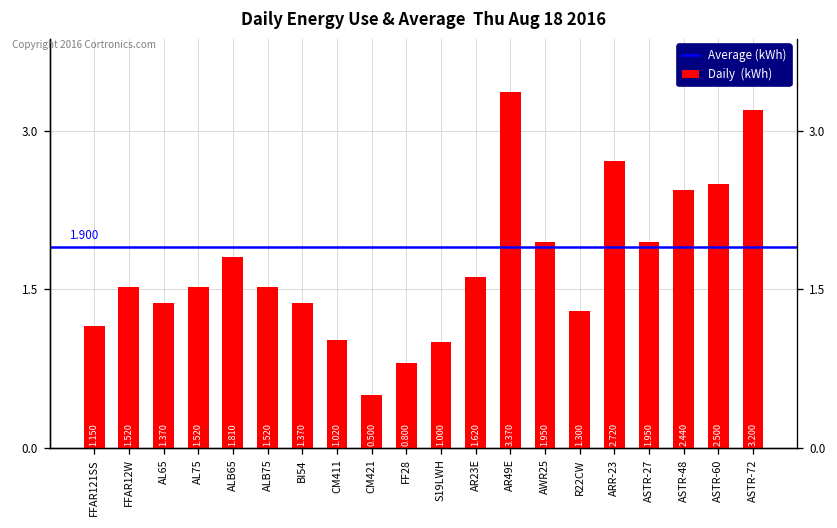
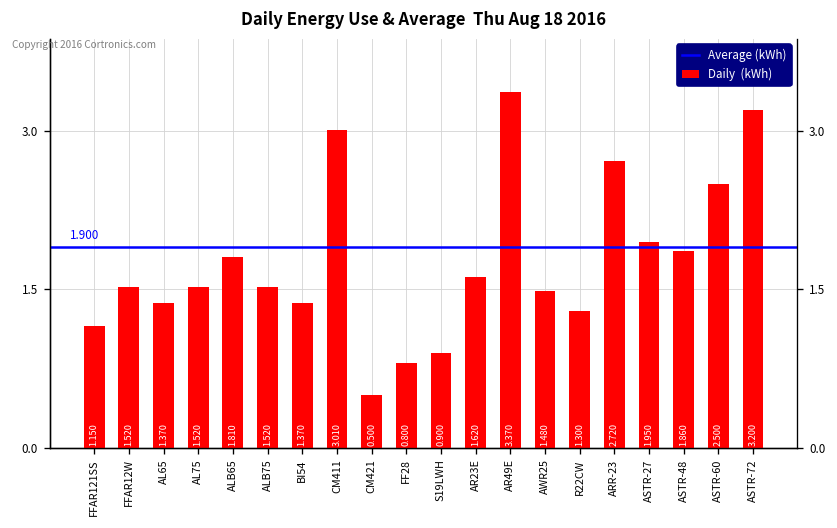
  {
    "FFAR121SS": 1.150,
    "FFAR12W": 1.520,
    "AL65": 1.370,
    "AL75": 1.520,
    "ALB65": 1.810,
    "ALB75": 1.520,
    "BI54": 1.370,
-   "CM411": 1.020,
+   "CM411": 3.010,
    "CM421": 0.500,
    "FF28": 0.800,
-   "S19LWH": 1.000,
+   "S19LWH": 0.900,
    "AR23E": 1.620,
    "AR49E": 3.370,
-   "AWR25": 1.950,
+   "AWR25": 1.480,
    "R22CW": 1.300,
    "ARR-23": 2.720,
    "ASTR-27": 1.950,
-   "ASTR-48": 2.440,
+   "ASTR-48": 1.860,
    "ASTR-60": 2.500,
    "ASTR-72": 3.200
  }
